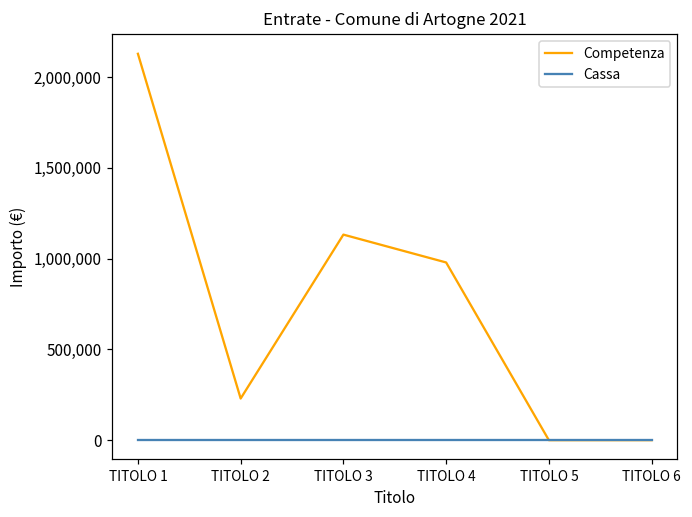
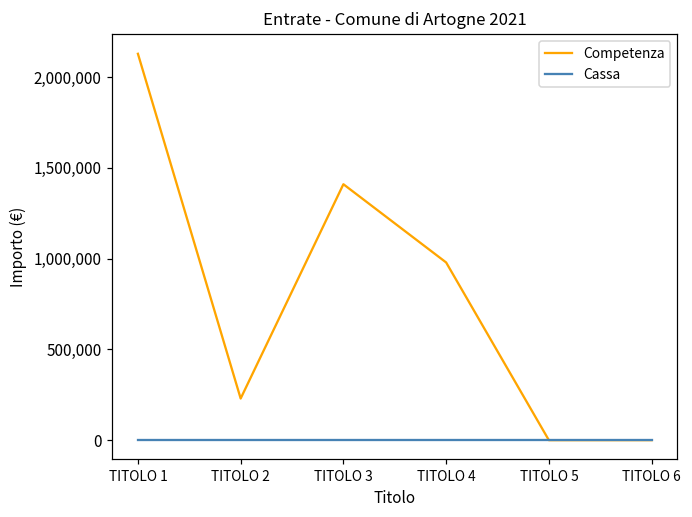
  {
    "Competenza": {
      "TITOLO 1": "2,130,000",
      "TITOLO 2": "230,000",
-     "TITOLO 3": "1,130,000",
+     "TITOLO 3": "1,410,000",
      "TITOLO 4": "980,000"
    },
    "Cassa": {
      "TITOLO 1": "0",
      "TITOLO 2": "0",
      "TITOLO 3": "0",
      "TITOLO 4": "0"
    }
  }
